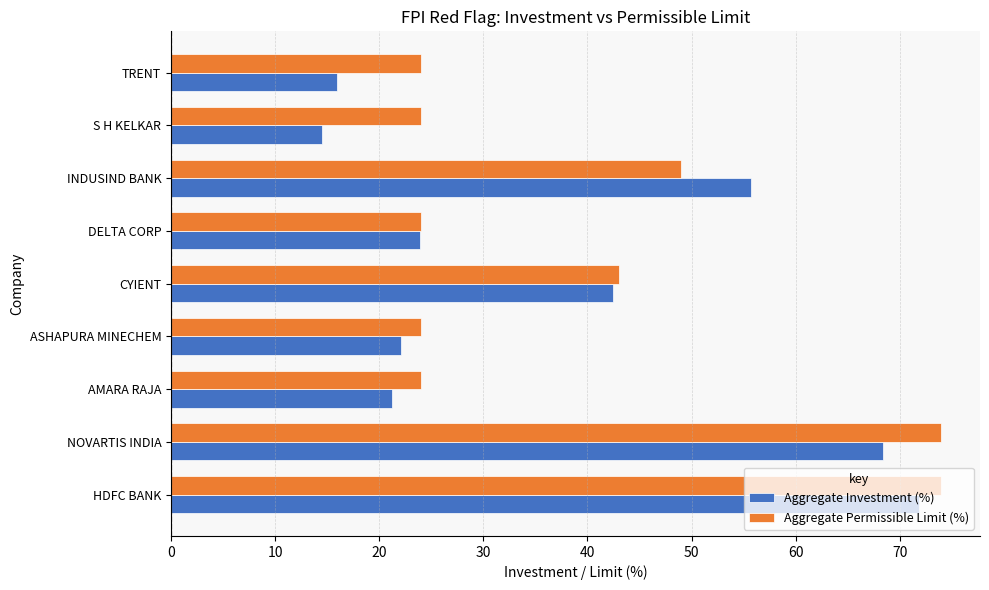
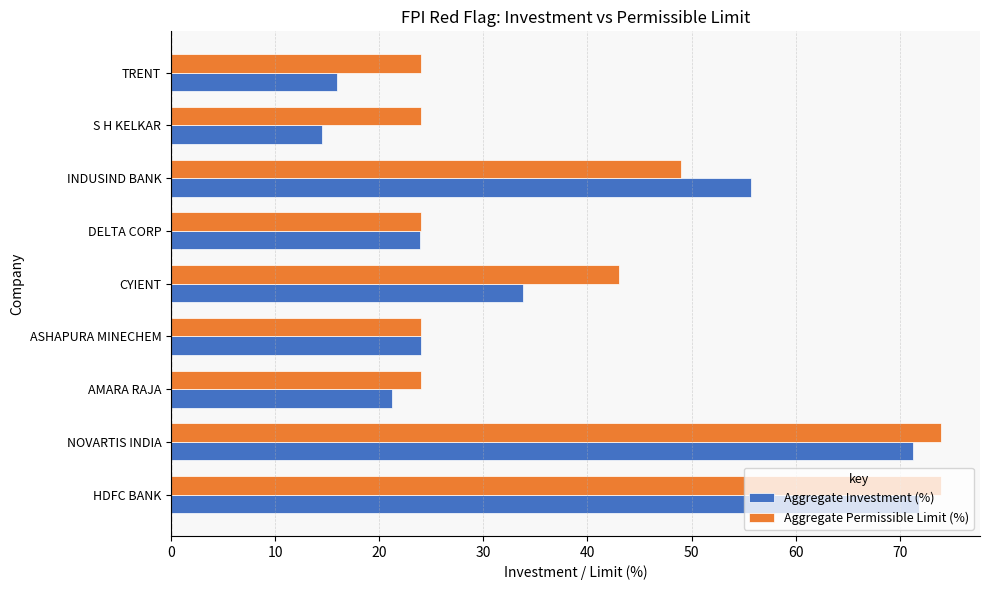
  {
    "Aggregate Investment (%)": {
      "TRENT": 16.0,
      "S H KELKAR": 14.5,
      "INDUSIND BANK": 55.7,
      "DELTA CORP": 23.9,
-     "CYIENT": 42.5,
-     "ASHAPURA MINECHEM": 22.1,
+     "CYIENT": 33.8,
+     "ASHAPURA MINECHEM": 24.0,
      "AMARA RAJA": 21.2,
-     "NOVARTIS INDIA": 68.4
+     "NOVARTIS INDIA": 71.3
    },
    "Aggregate Permissible Limit (%)": {
      "TRENT": 24.0,
      "S H KELKAR": 24.0,
      "INDUSIND BANK": 49.0,
      "DELTA CORP": 24.0,
      "CYIENT": 43.0,
      "ASHAPURA MINECHEM": 24.0,
      "AMARA RAJA": 24.0,
      "NOVARTIS INDIA": 74.0
    }
  }
